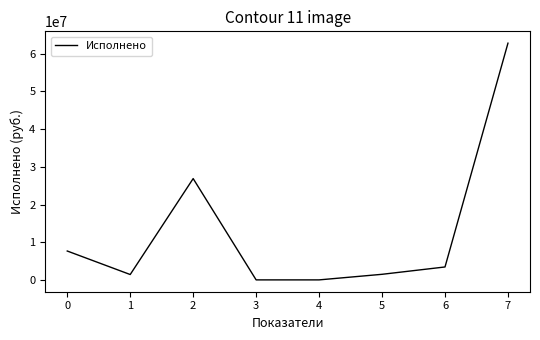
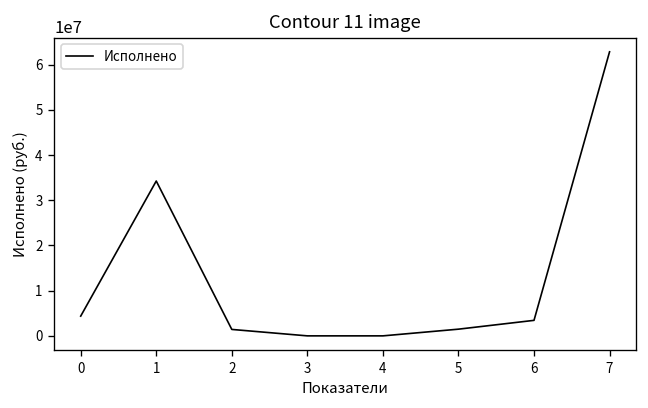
  {
-   "0": 8000000,
-   "1": 1000000,
-   "2": 27000000,
+   "0": 4000000,
+   "1": 34000000,
+   "2": 1000000,
    "3": 0,
    "4": 0,
    "5": 1000000,
    "6": 3000000,
    "7": 63000000
  }
